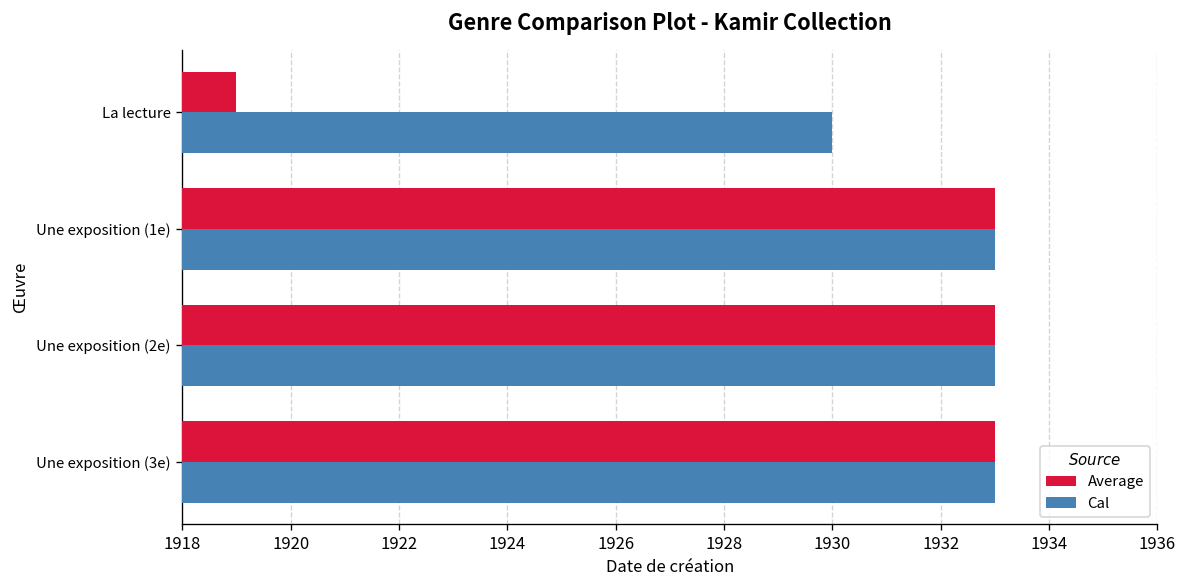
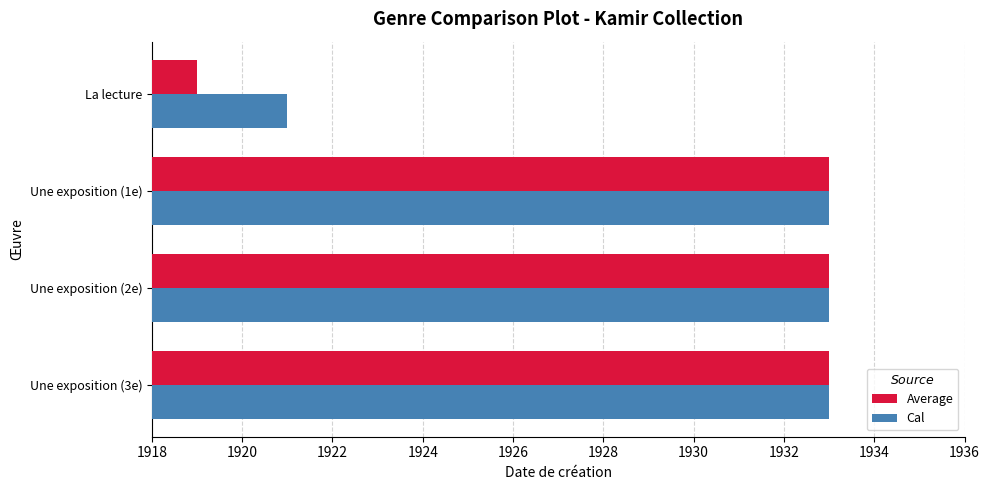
  {
    "Average": {
      "La lecture": 1919,
      "Une exposition (1e)": 1933,
      "Une exposition (2e)": 1933,
      "Une exposition (3e)": 1933
    },
    "Cal": {
-     "La lecture": 1930,
+     "La lecture": 1921,
      "Une exposition (1e)": 1933,
      "Une exposition (2e)": 1933,
      "Une exposition (3e)": 1933
    }
  }
